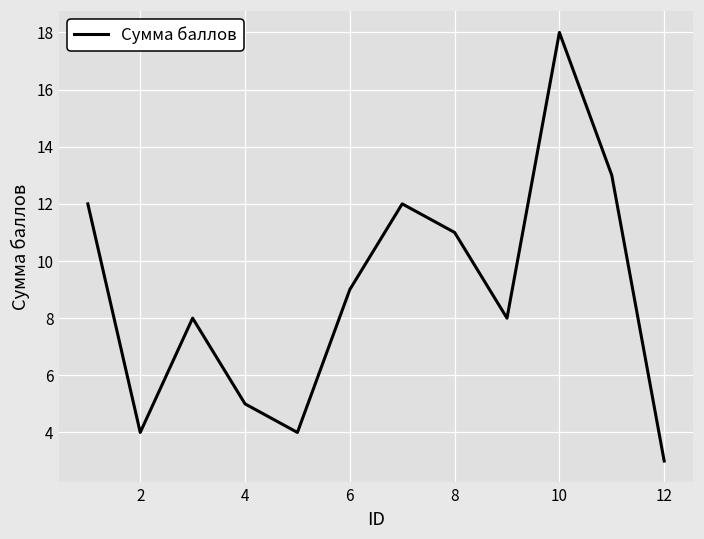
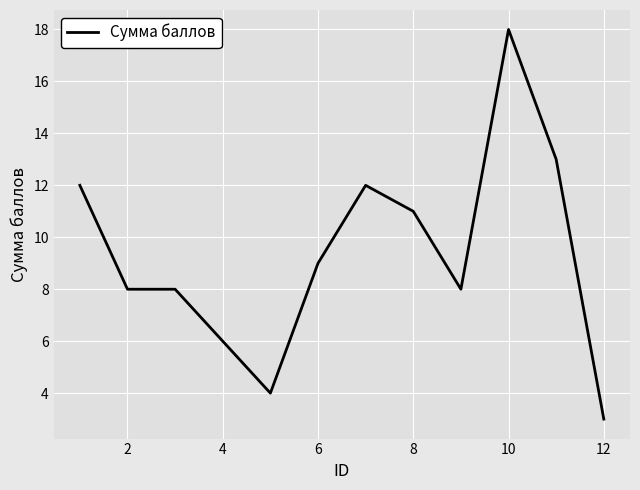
  {
-   "2": 4,
-   "4": 5,
+   "2": 8,
+   "4": 6,
    "6": 9,
    "8": 11,
    "10": 18,
    "12": 3
  }
